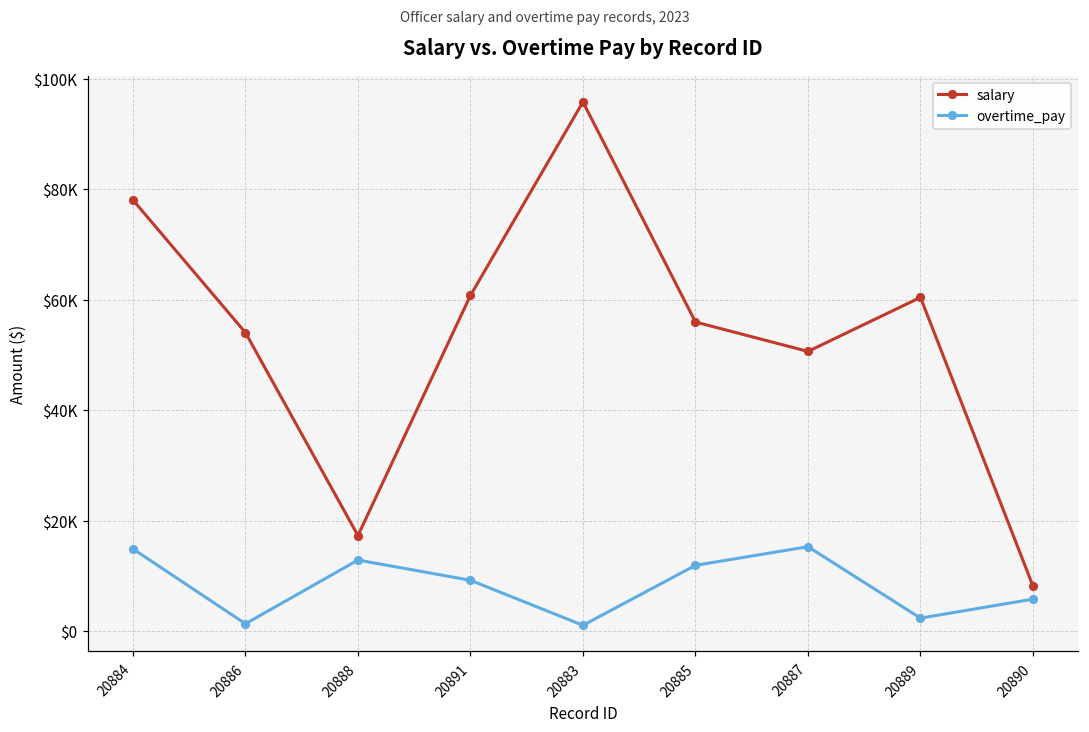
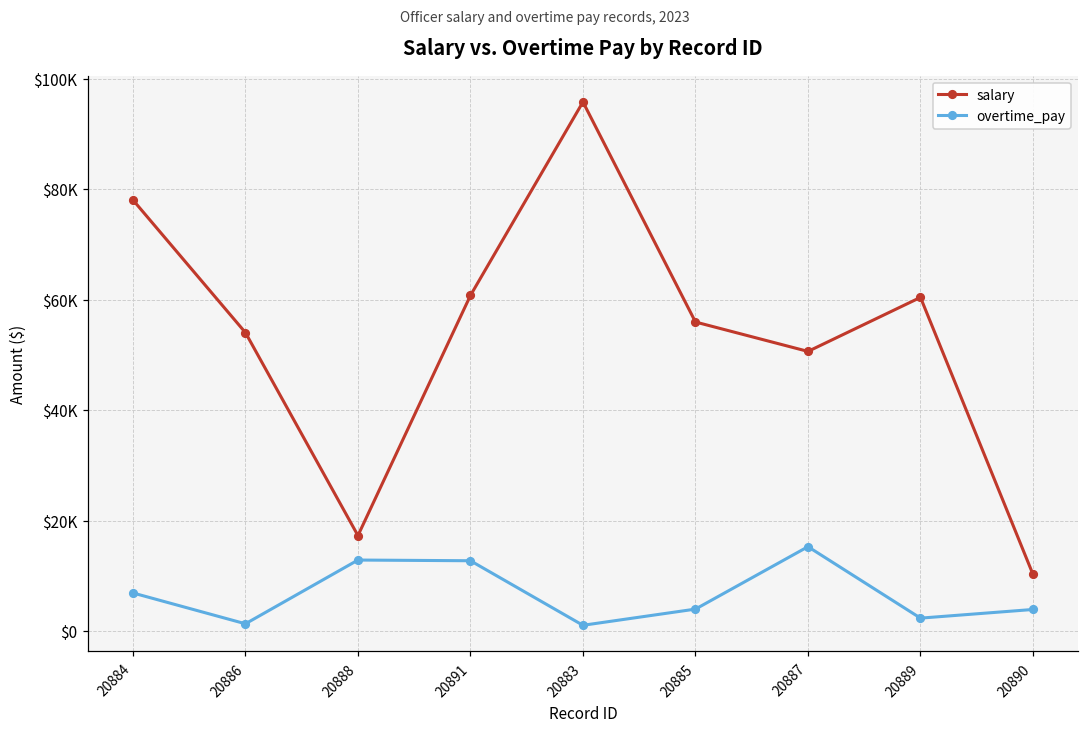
  {
    "salary": {
      "20884": "$78000",
      "20886": "$54000",
      "20888": "$17000",
      "20891": "$61000",
      "20883": "$96000",
      "20885": "$56000",
      "20887": "$51000",
      "20889": "$60000",
-     "20890": "$8000"
+     "20890": "$10000"
    },
    "overtime_pay": {
-     "20884": "$15000",
+     "20884": "$7000",
      "20886": "$1000",
      "20888": "$13000",
-     "20891": "$9000",
+     "20891": "$13000",
      "20883": "$1000",
-     "20885": "$12000",
+     "20885": "$4000",
      "20887": "$15000",
      "20889": "$2000",
-     "20890": "$6000"
+     "20890": "$4000"
    }
  }
